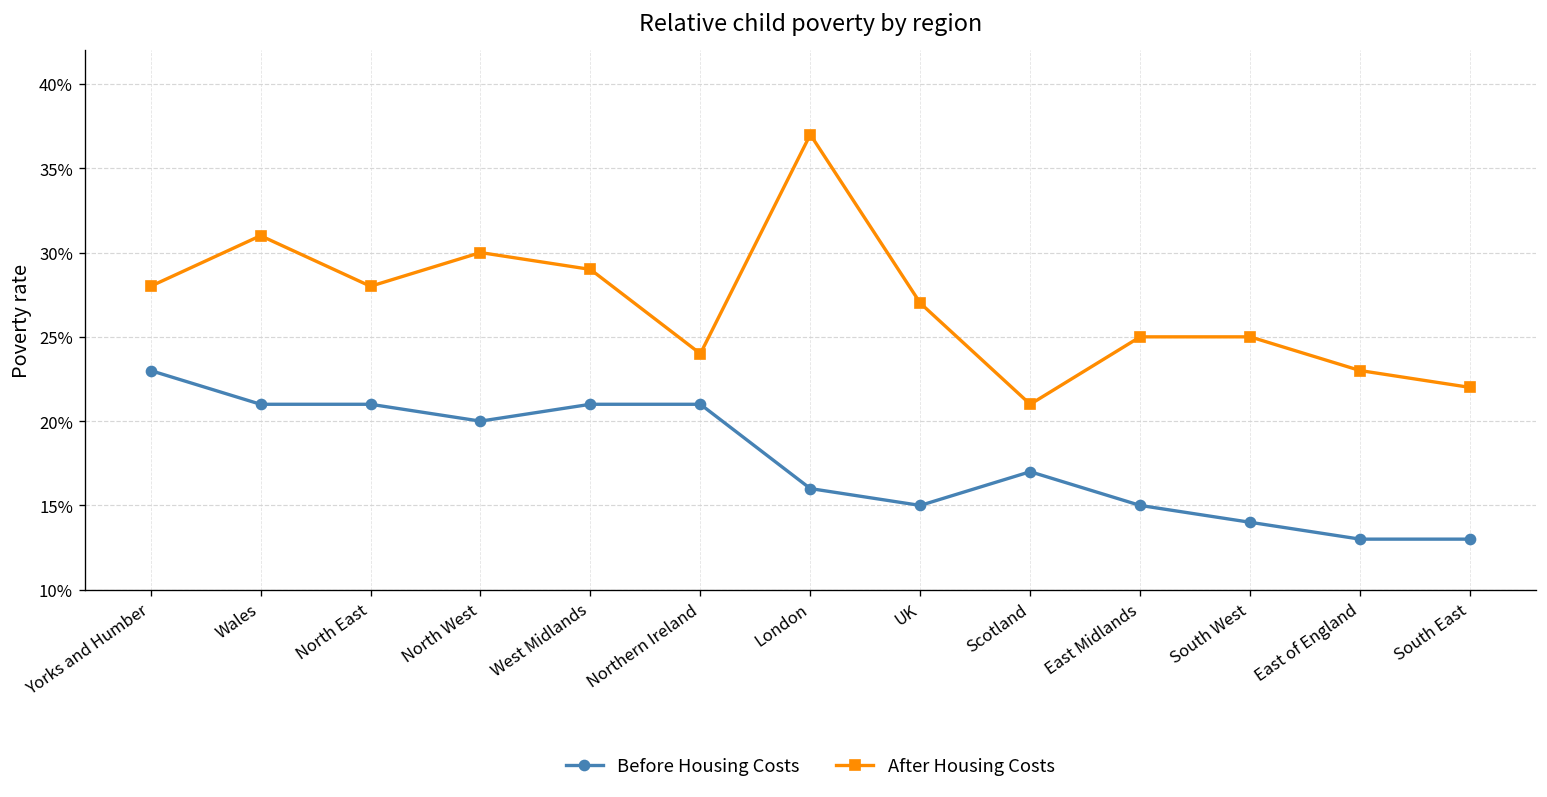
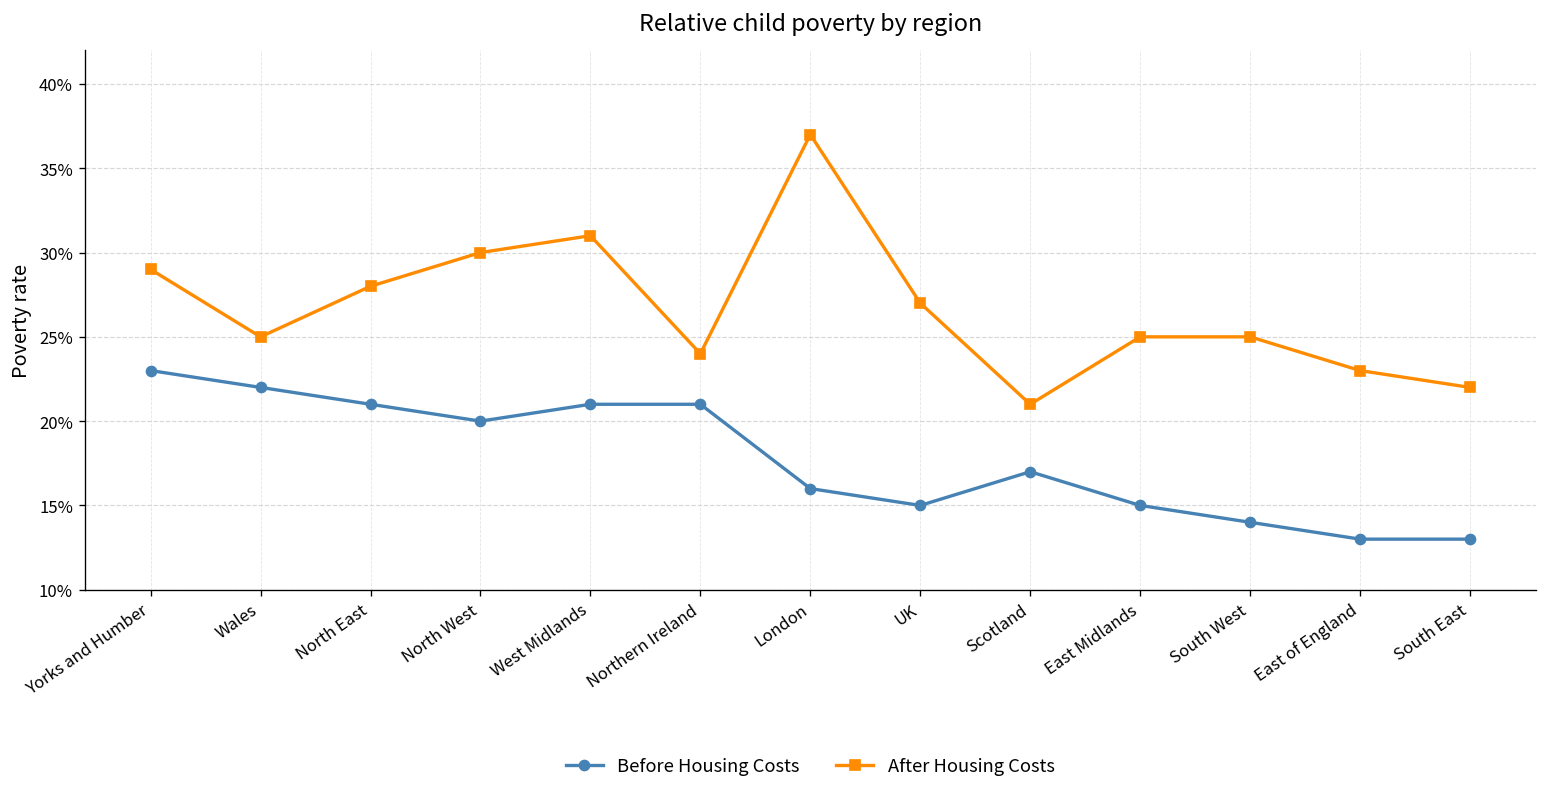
  {
    "Before Housing Costs": {
      "Yorks and Humber": "23.0%",
-     "Wales": "21.0%",
+     "Wales": "22.0%",
      "North East": "21.0%",
      "North West": "20.0%",
      "West Midlands": "21.0%",
      "Northern Ireland": "21.0%",
      "London": "16.0%",
      "UK": "15.0%",
      "Scotland": "17.0%",
      "East Midlands": "15.0%",
      "South West": "14.0%",
      "East of England": "13.0%",
      "South East": "13.0%"
    },
    "After Housing Costs": {
-     "Yorks and Humber": "28.0%",
-     "Wales": "31.0%",
+     "Yorks and Humber": "29.0%",
+     "Wales": "25.0%",
      "North East": "28.0%",
      "North West": "30.0%",
-     "West Midlands": "29.0%",
+     "West Midlands": "31.0%",
      "Northern Ireland": "24.0%",
      "London": "37.0%",
      "UK": "27.0%",
      "Scotland": "21.0%",
      "East Midlands": "25.0%",
      "South West": "25.0%",
      "East of England": "23.0%",
      "South East": "22.0%"
    }
  }
